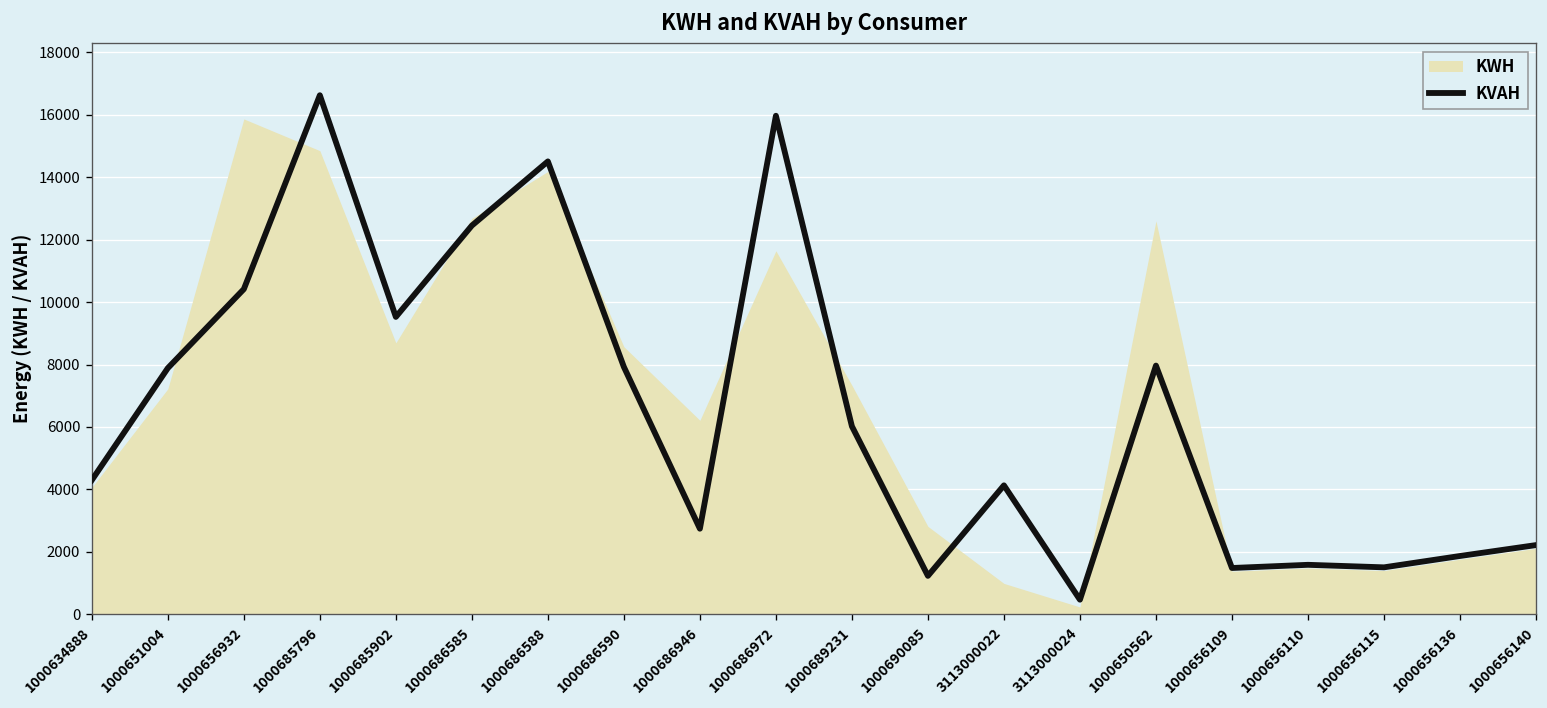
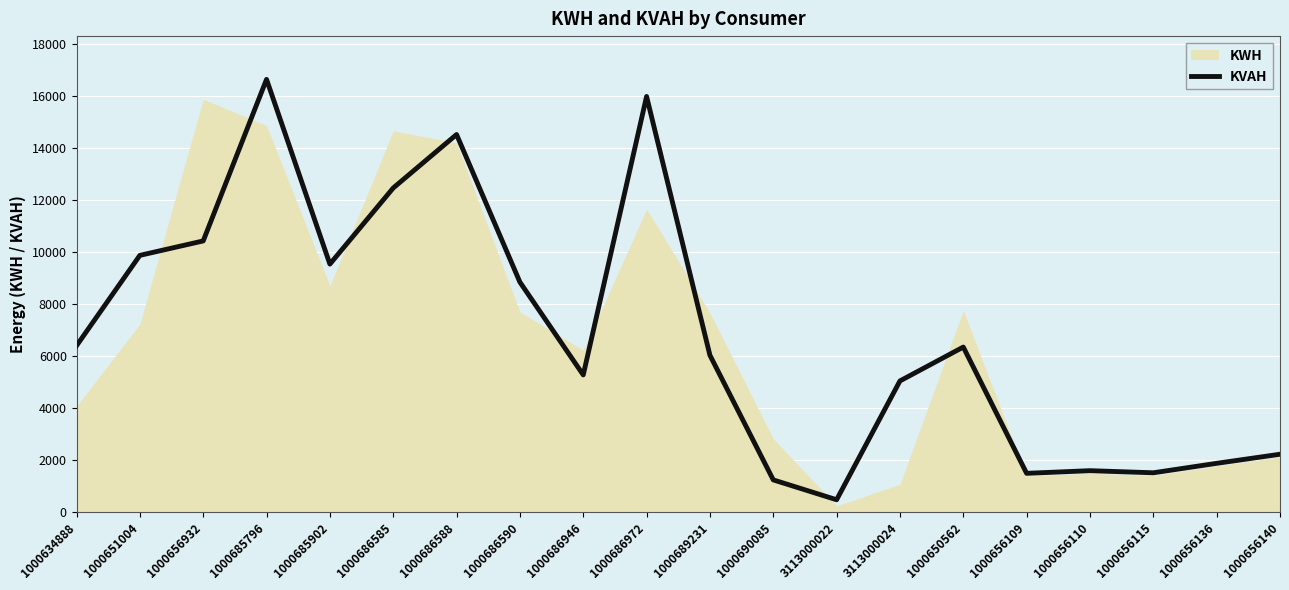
  {
    "KVAH": {
-     "1000634888": 4300,
-     "1000651004": 7900,
+     "1000634888": 6400,
+     "1000651004": 9900,
      "1000656932": 10400,
      "1000685796": 16600,
      "1000685902": 9500,
      "1000686585": 12500,
      "1000686588": 14500,
-     "1000686590": 7900,
-     "1000686946": 2700,
+     "1000686590": 8800,
+     "1000686946": 5300,
      "1000686972": 16000,
      "1000689231": 6000,
      "1000690085": 1200,
-     "3113000022": 4100,
-     "3113000024": 500,
-     "1000650562": 8000,
+     "3113000022": 500,
+     "3113000024": 5000,
+     "1000650562": 6300,
      "1000656109": 1500,
      "1000656110": 1600,
      "1000656115": 1500,
      "1000656136": 1900,
      "1000656140": 2200
    },
    "KWH": {
      "1000634888": 4100,
      "1000651004": 7200,
      "1000656932": 15900,
      "1000685796": 14900,
      "1000685902": 8700,
-     "1000686585": 12700,
+     "1000686585": 14700,
      "1000686588": 14200,
-     "1000686590": 8600,
+     "1000686590": 7700,
      "1000686946": 6200,
      "1000686972": 11600,
-     "1000689231": 7300,
+     "1000689231": 7700,
      "1000690085": 2800,
-     "3113000022": 1000,
-     "3113000024": 200,
-     "1000650562": 12600,
+     "3113000022": 200,
+     "3113000024": 1100,
+     "1000650562": 7700,
      "1000656109": 1400,
      "1000656110": 1500,
      "1000656115": 1400,
      "1000656136": 1800,
      "1000656140": 2100
    }
  }
